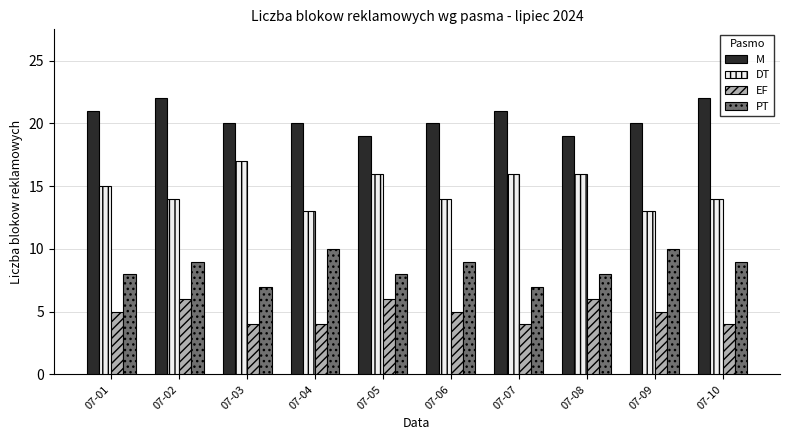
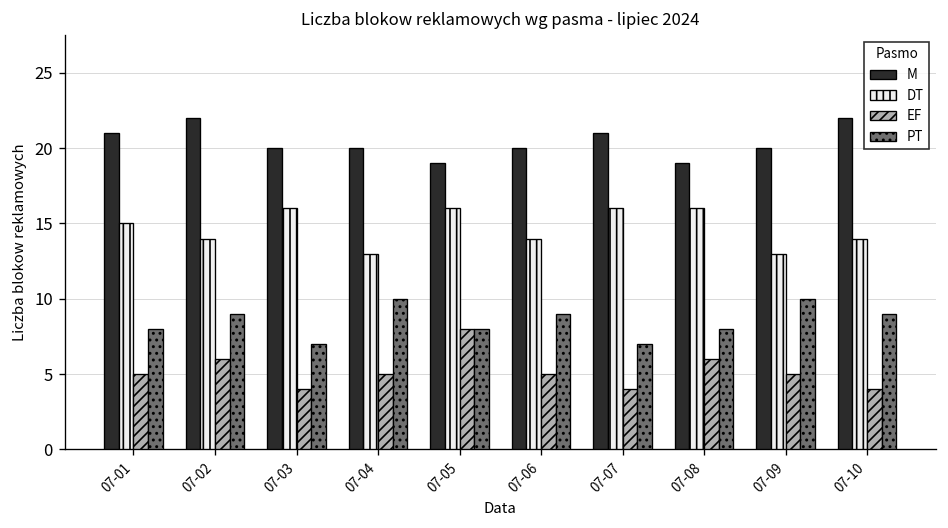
  {
    "M": {
      "07-01": 21,
      "07-02": 22,
      "07-03": 20,
      "07-04": 20,
      "07-05": 19,
      "07-06": 20,
      "07-07": 21,
      "07-08": 19,
      "07-09": 20,
      "07-10": 22
    },
    "DT": {
      "07-01": 15,
      "07-02": 14,
-     "07-03": 17,
+     "07-03": 16,
      "07-04": 13,
      "07-05": 16,
      "07-06": 14,
      "07-07": 16,
      "07-08": 16,
      "07-09": 13,
      "07-10": 14
    },
    "EF": {
      "07-01": 5,
      "07-02": 6,
      "07-03": 4,
-     "07-04": 4,
-     "07-05": 6,
+     "07-04": 5,
+     "07-05": 8,
      "07-06": 5,
      "07-07": 4,
      "07-08": 6,
      "07-09": 5,
      "07-10": 4
    },
    "PT": {
      "07-01": 8,
      "07-02": 9,
      "07-03": 7,
      "07-04": 10,
      "07-05": 8,
      "07-06": 9,
      "07-07": 7,
      "07-08": 8,
      "07-09": 10,
      "07-10": 9
    }
  }
